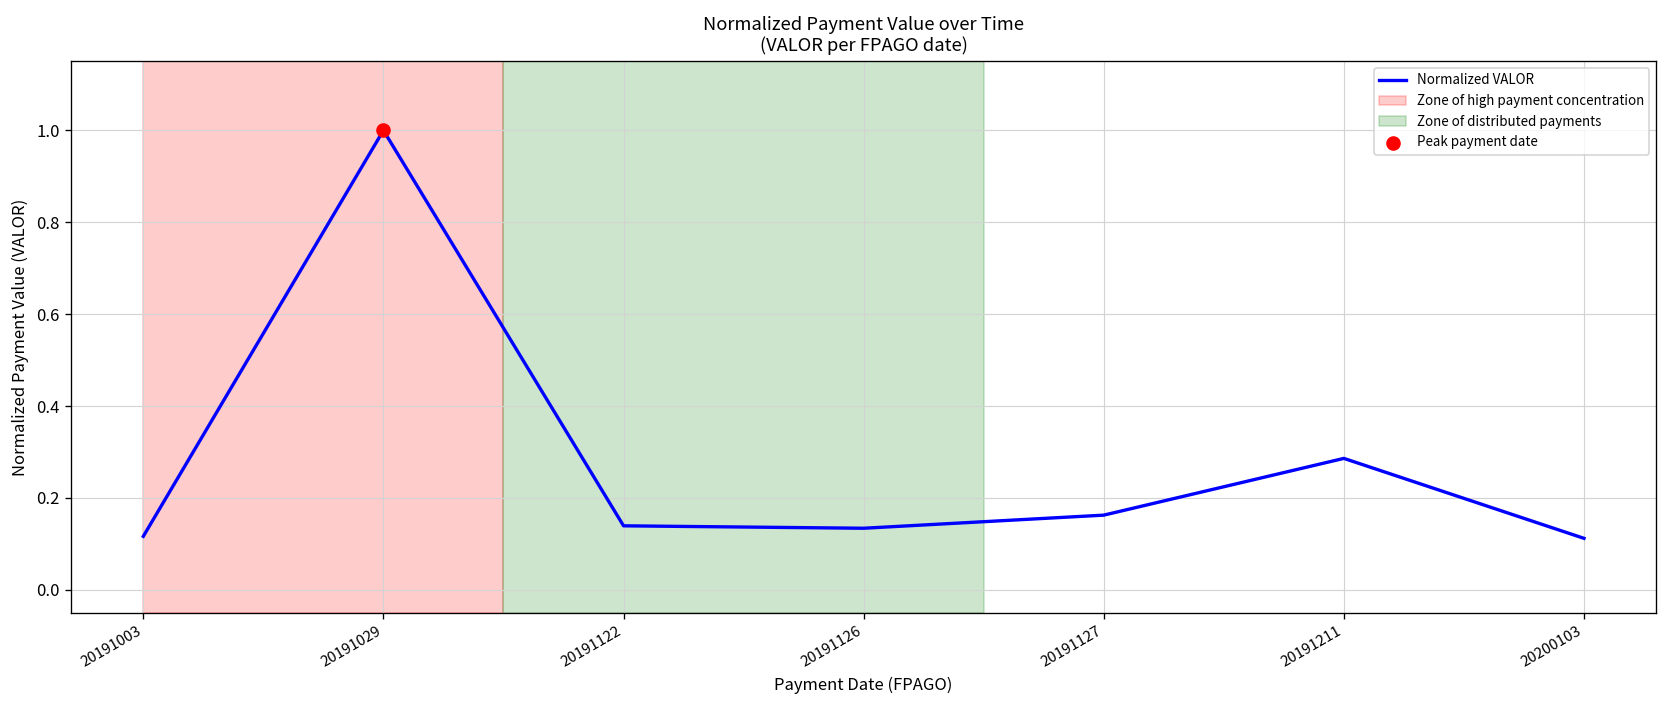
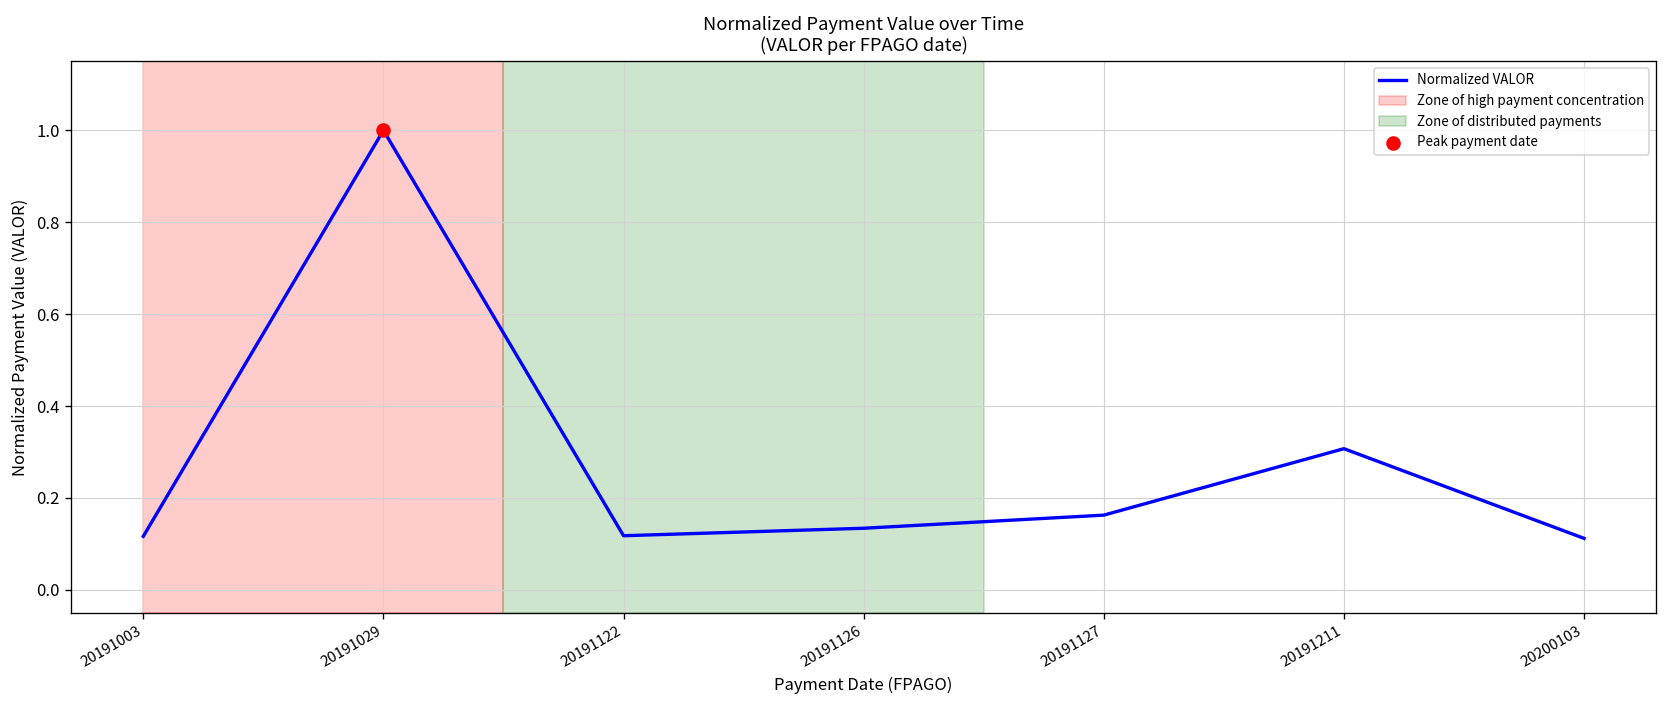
  {
    "Normalized VALOR": {
      "20191003": 0.12,
-     "20191122": 0.14,
+     "20191122": 0.12,
      "20191126": 0.13,
      "20191127": 0.16,
-     "20191211": 0.29,
+     "20191211": 0.31,
      "20200103": 0.11
    }
  }
